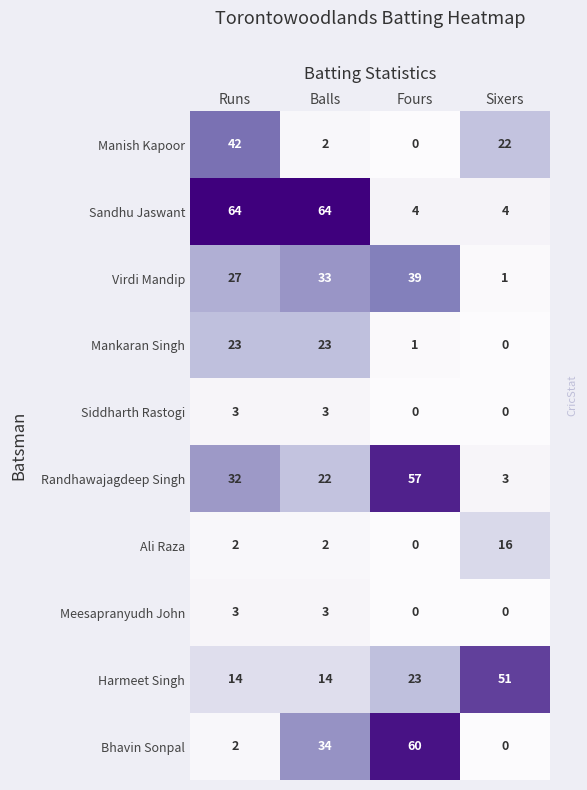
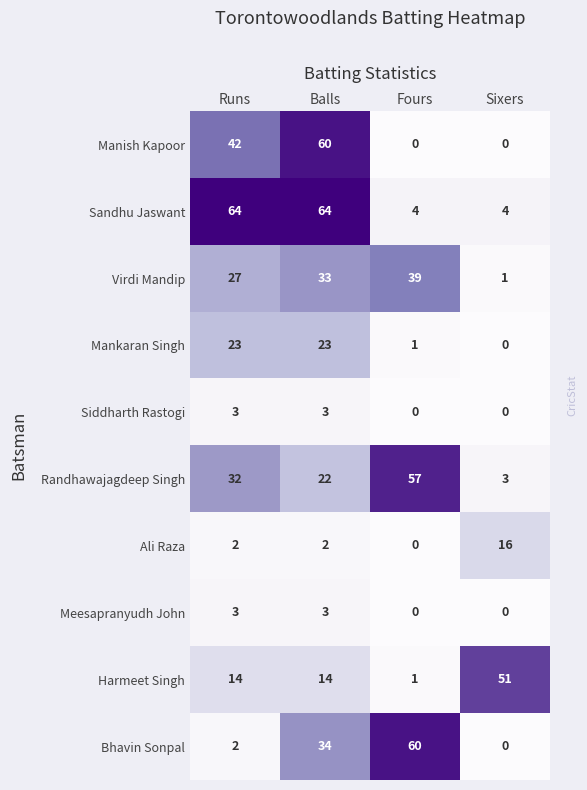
  {
    "Manish Kapoor": {
      "Runs": 42,
-     "Balls": 2,
+     "Balls": 60,
      "Fours": 0,
-     "Sixers": 22
+     "Sixers": 0
    },
    "Sandhu Jaswant": {
      "Runs": 64,
      "Balls": 64,
      "Fours": 4,
      "Sixers": 4
    },
    "Virdi Mandip": {
      "Runs": 27,
      "Balls": 33,
      "Fours": 39,
      "Sixers": 1
    },
    "Mankaran Singh": {
      "Runs": 23,
      "Balls": 23,
      "Fours": 1,
      "Sixers": 0
    },
    "Siddharth Rastogi": {
      "Runs": 3,
      "Balls": 3,
      "Fours": 0,
      "Sixers": 0
    },
    "Randhawajagdeep Singh": {
      "Runs": 32,
      "Balls": 22,
      "Fours": 57,
      "Sixers": 3
    },
    "Ali Raza": {
      "Runs": 2,
      "Balls": 2,
      "Fours": 0,
      "Sixers": 16
    },
    "Meesapranyudh John": {
      "Runs": 3,
      "Balls": 3,
      "Fours": 0,
      "Sixers": 0
    },
    "Harmeet Singh": {
      "Runs": 14,
      "Balls": 14,
-     "Fours": 23,
+     "Fours": 1,
      "Sixers": 51
    },
    "Bhavin Sonpal": {
      "Runs": 2,
      "Balls": 34,
      "Fours": 60,
      "Sixers": 0
    }
  }
